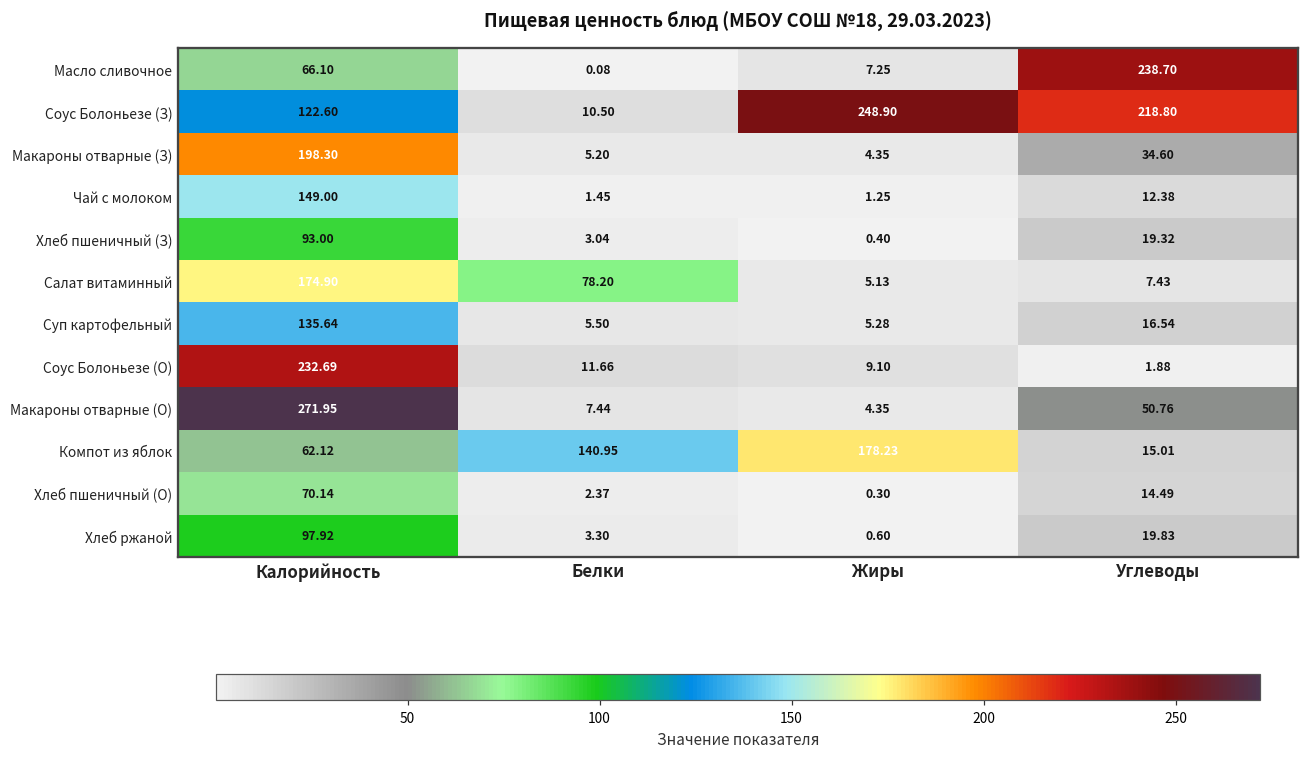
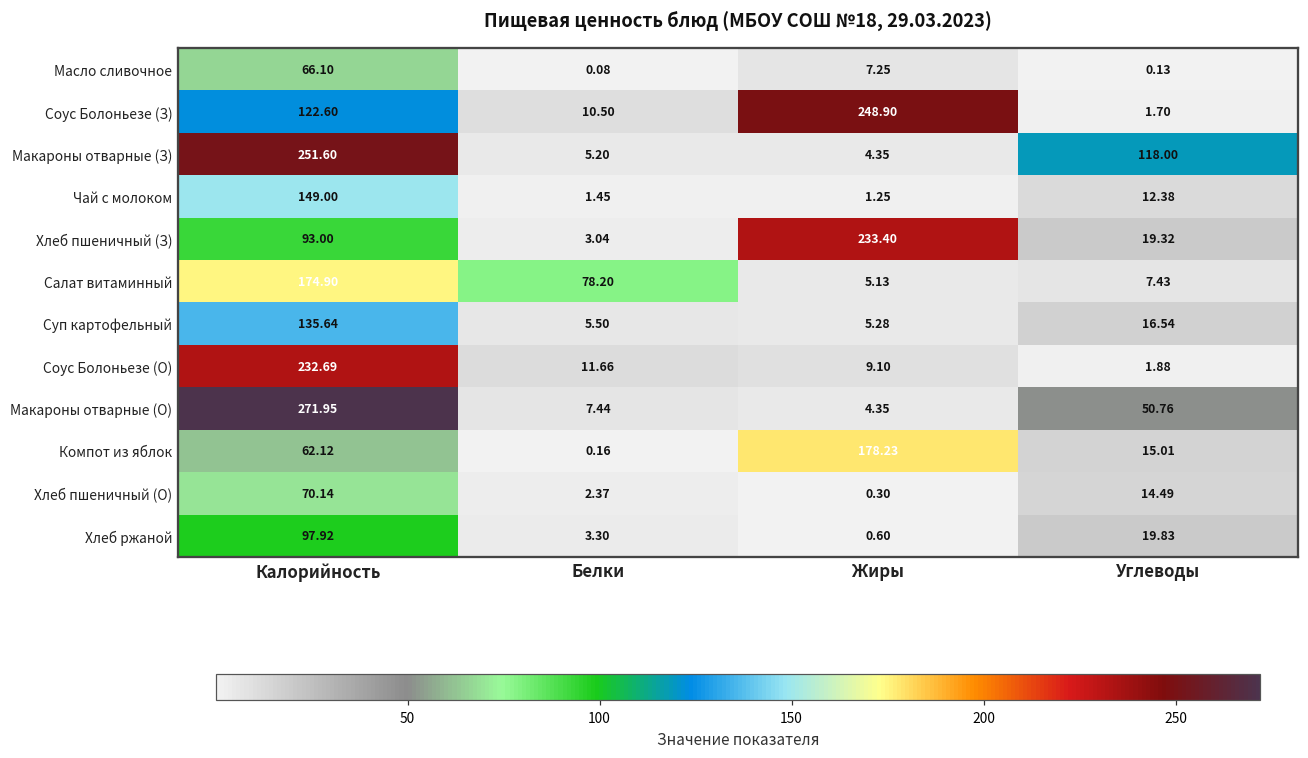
  {
    "Масло сливочное": {
      "Калорийность": 66.10,
      "Белки": 0.08,
      "Жиры": 7.25,
-     "Углеводы": 238.70
+     "Углеводы": 0.13
    },
    "Соус Болоньезе (З)": {
      "Калорийность": 122.60,
      "Белки": 10.50,
      "Жиры": 248.90,
-     "Углеводы": 218.80
+     "Углеводы": 1.70
    },
    "Макароны отварные (З)": {
-     "Калорийность": 198.30,
+     "Калорийность": 251.60,
      "Белки": 5.20,
      "Жиры": 4.35,
-     "Углеводы": 34.60
+     "Углеводы": 118.00
    },
    "Чай с молоком": {
      "Калорийность": 149.00,
      "Белки": 1.45,
      "Жиры": 1.25,
      "Углеводы": 12.38
    },
    "Хлеб пшеничный (З)": {
      "Калорийность": 93.00,
      "Белки": 3.04,
-     "Жиры": 0.40,
+     "Жиры": 233.40,
      "Углеводы": 19.32
    },
    "Салат витаминный": {
      "Калорийность": 174.90,
      "Белки": 78.20,
      "Жиры": 5.13,
      "Углеводы": 7.43
    },
    "Суп картофельный": {
      "Калорийность": 135.64,
      "Белки": 5.50,
      "Жиры": 5.28,
      "Углеводы": 16.54
    },
    "Соус Болоньезе (О)": {
      "Калорийность": 232.69,
      "Белки": 11.66,
      "Жиры": 9.10,
      "Углеводы": 1.88
    },
    "Макароны отварные (О)": {
      "Калорийность": 271.95,
      "Белки": 7.44,
      "Жиры": 4.35,
      "Углеводы": 50.76
    },
    "Компот из яблок": {
      "Калорийность": 62.12,
-     "Белки": 140.95,
+     "Белки": 0.16,
      "Жиры": 178.23,
      "Углеводы": 15.01
    },
    "Хлеб пшеничный (О)": {
      "Калорийность": 70.14,
      "Белки": 2.37,
      "Жиры": 0.30,
      "Углеводы": 14.49
    },
    "Хлеб ржаной": {
      "Калорийность": 97.92,
      "Белки": 3.30,
      "Жиры": 0.60,
      "Углеводы": 19.83
    }
  }
